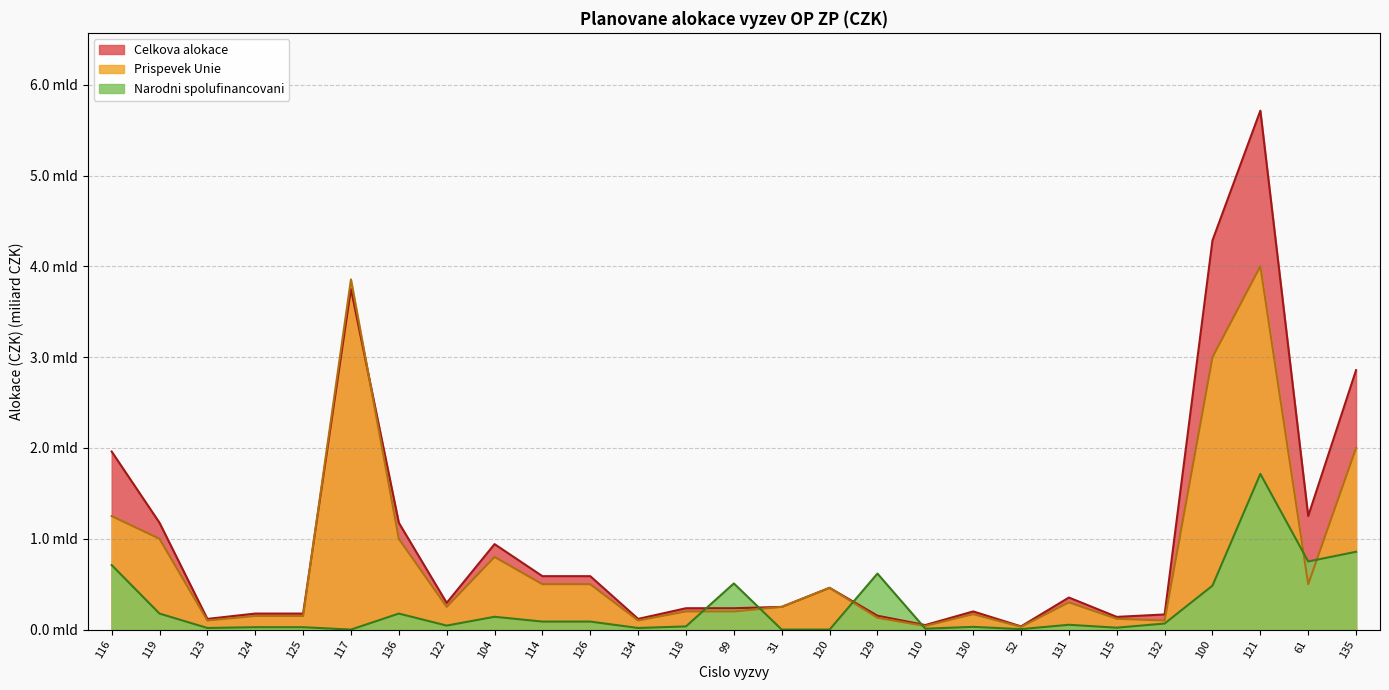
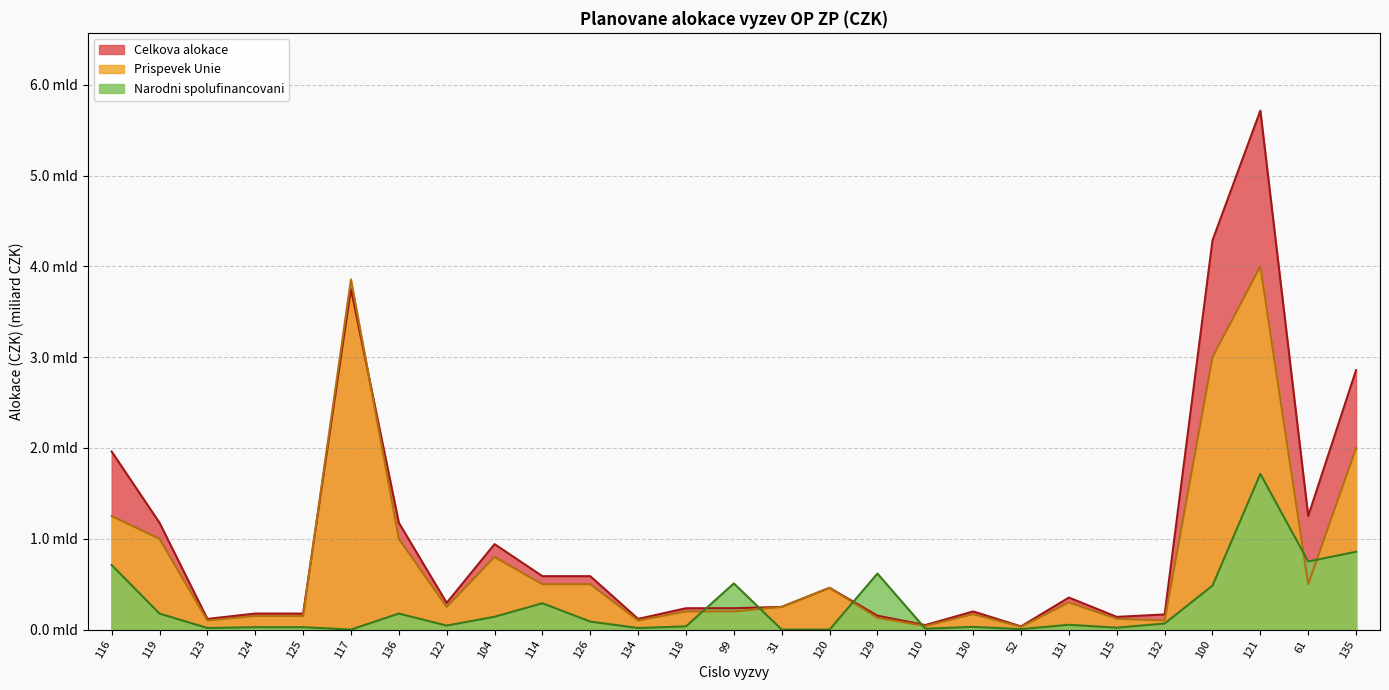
  {
    "Celkova alokace": {
      "116": "2.0 mld",
      "119": "1.2 mld",
      "117": "3.8 mld",
      "136": "1.2 mld",
      "122": "0.3 mld",
      "104": "0.9 mld",
      "114": "0.6 mld",
      "126": "0.6 mld",
      "118": "0.2 mld",
      "99": "0.2 mld",
      "130": "0.2 mld",
      "131": "0.4 mld",
      "132": "0.2 mld",
      "100": "4.3 mld",
      "121": "5.7 mld",
      "61": "1.3 mld",
      "135": "2.9 mld"
    },
    "Prispevek Unie": {
      "116": "1.3 mld",
      "119": "1.0 mld",
      "117": "3.9 mld",
      "136": "1.0 mld",
      "122": "0.3 mld",
      "104": "0.8 mld",
      "114": "0.5 mld",
      "126": "0.5 mld",
      "118": "0.2 mld",
      "99": "0.2 mld",
      "130": "0.2 mld",
      "131": "0.3 mld",
      "132": "0.1 mld",
      "100": "3.0 mld",
      "121": "4.0 mld",
      "61": "0.5 mld",
      "135": "2.0 mld"
    },
    "Narodni spolufinancovani": {
      "116": "0.7 mld",
      "119": "0.2 mld",
      "123": "0.0 mld",
      "124": "0.0 mld",
      "125": "0.0 mld",
      "117": "0.0 mld",
      "136": "0.2 mld",
      "122": "0.0 mld",
      "104": "0.1 mld",
-     "114": "0.1 mld",
+     "114": "0.3 mld",
      "126": "0.1 mld",
      "134": "0.0 mld",
      "118": "0.0 mld",
      "99": "0.5 mld",
      "31": "0.0 mld",
      "120": "0.0 mld",
      "129": "0.6 mld",
      "110": "0.0 mld",
      "130": "0.0 mld",
      "131": "0.1 mld",
      "115": "0.0 mld",
      "132": "0.1 mld",
      "100": "0.5 mld",
      "121": "1.7 mld",
      "61": "0.8 mld",
      "135": "0.9 mld"
    }
  }
